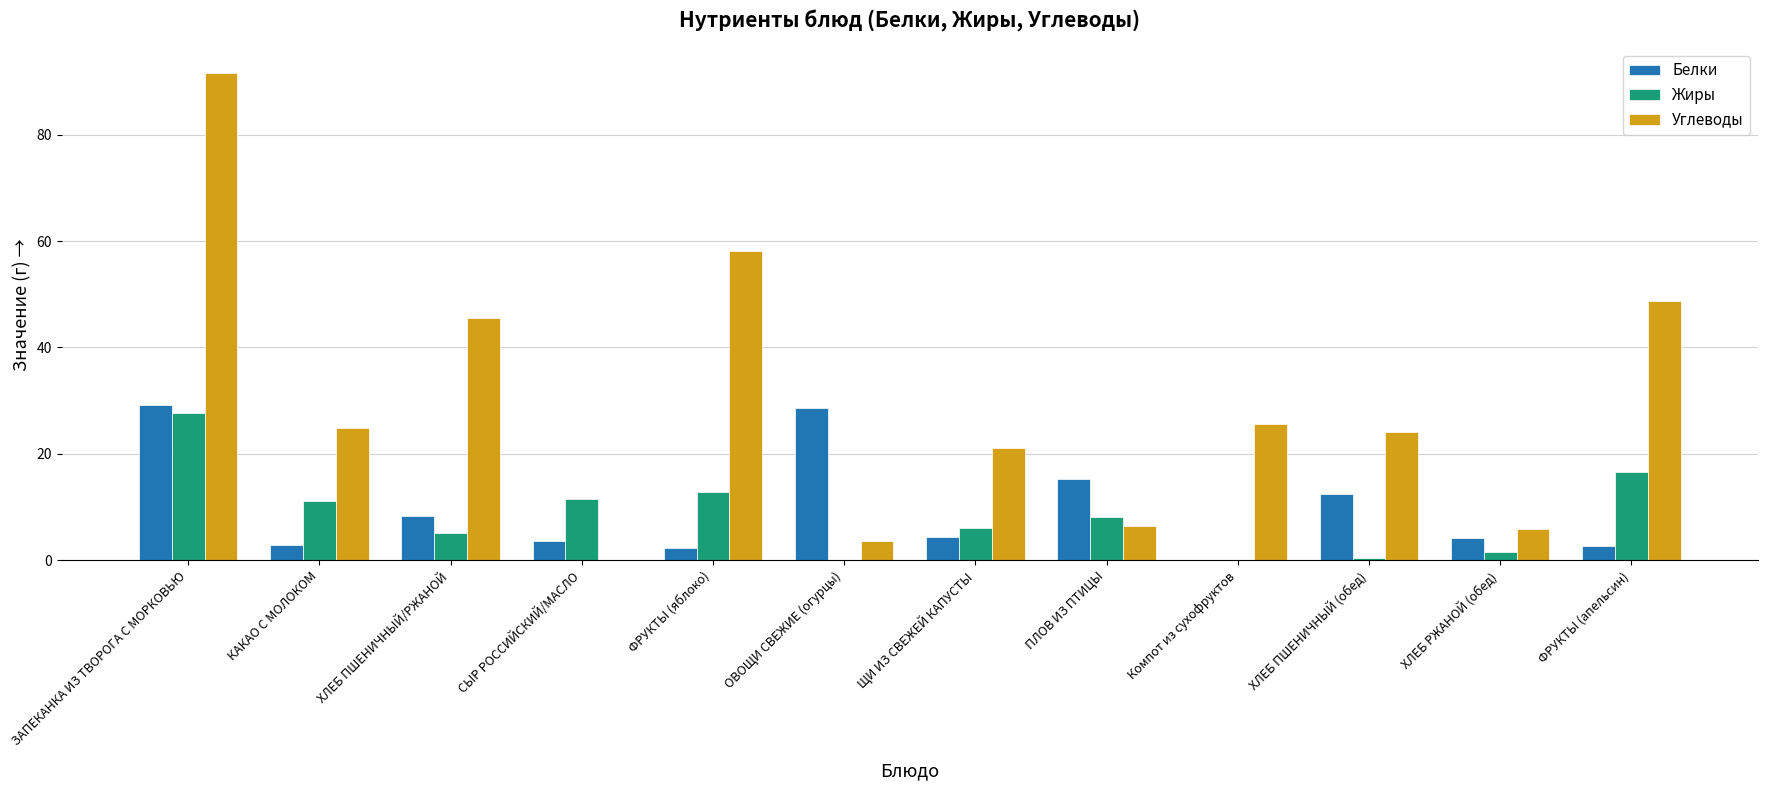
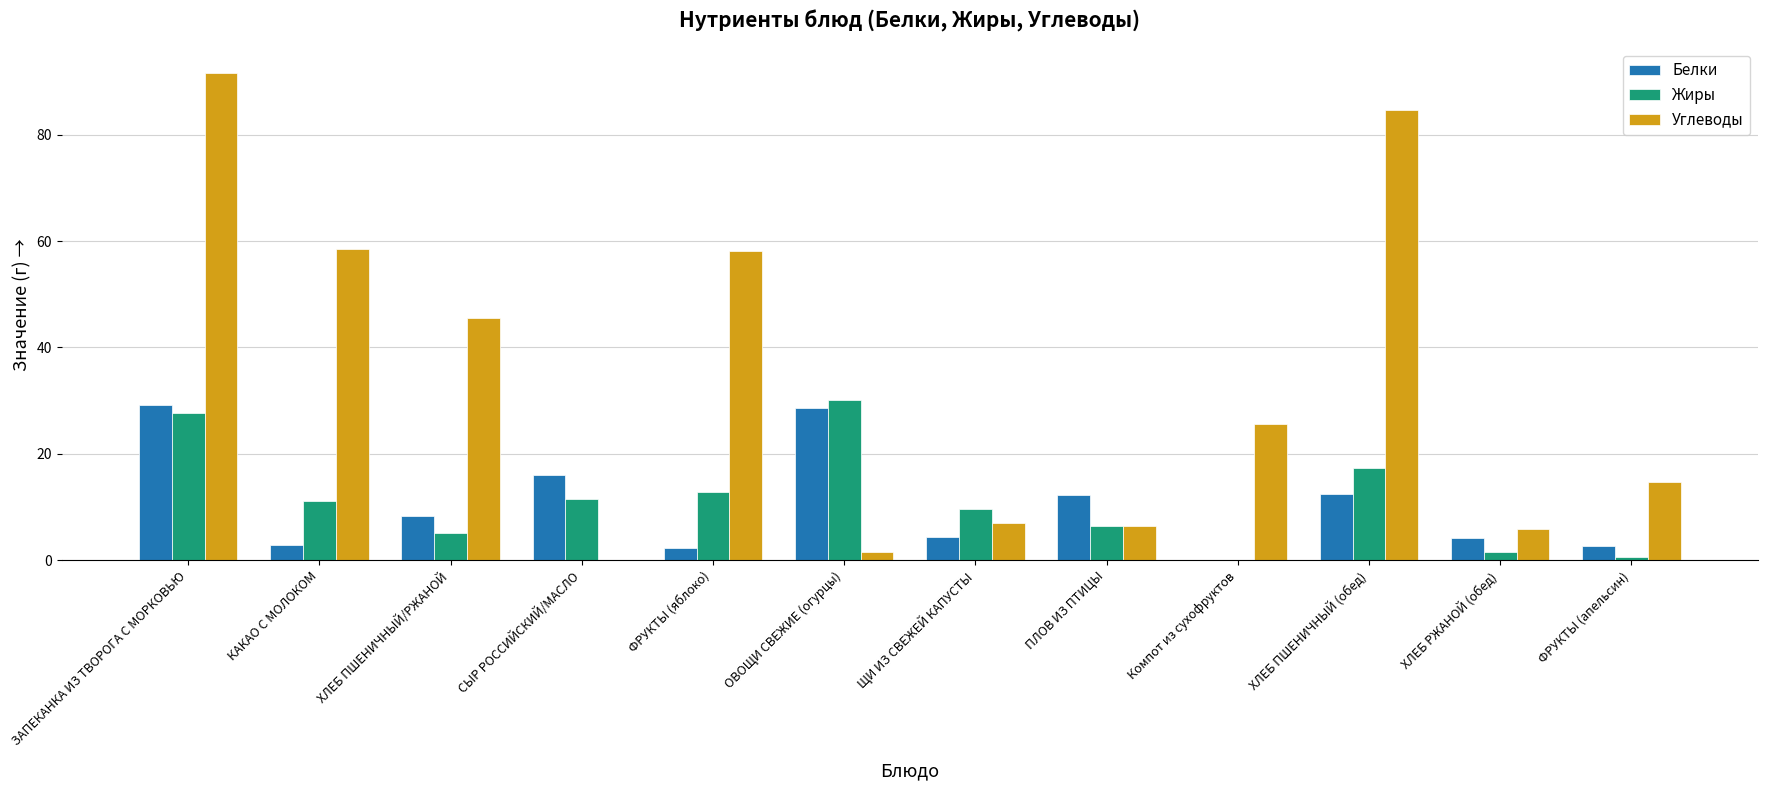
  {
    "Белки": {
      "ЗАПЕКАНКА ИЗ ТВОРОГА С МОРКОВЬЮ": 29,
      "КАКАО С МОЛОКОМ": 3,
      "ХЛЕБ ПШЕНИЧНЫЙ/РЖАНОЙ": 8,
-     "СЫР РОССИЙСКИЙ/МАСЛО": 4,
+     "СЫР РОССИЙСКИЙ/МАСЛО": 16,
      "ФРУКТЫ (яблоко)": 2,
      "ОВОЩИ СВЕЖИЕ (огурцы)": 29,
      "ЩИ ИЗ СВЕЖЕЙ КАПУСТЫ": 4,
-     "ПЛОВ ИЗ ПТИЦЫ": 15,
+     "ПЛОВ ИЗ ПТИЦЫ": 12,
      "Компот из сухофруктов": 0,
      "ХЛЕБ ПШЕНИЧНЫЙ (обед)": 12,
      "ХЛЕБ РЖАНОЙ (обед)": 4,
      "ФРУКТЫ (апельсин)": 3
    },
    "Жиры": {
      "ЗАПЕКАНКА ИЗ ТВОРОГА С МОРКОВЬЮ": 28,
      "КАКАО С МОЛОКОМ": 11,
      "ХЛЕБ ПШЕНИЧНЫЙ/РЖАНОЙ": 5,
      "СЫР РОССИЙСКИЙ/МАСЛО": 12,
      "ФРУКТЫ (яблоко)": 13,
-     "ОВОЩИ СВЕЖИЕ (огурцы)": 0,
-     "ЩИ ИЗ СВЕЖЕЙ КАПУСТЫ": 6,
-     "ПЛОВ ИЗ ПТИЦЫ": 8,
+     "ОВОЩИ СВЕЖИЕ (огурцы)": 30,
+     "ЩИ ИЗ СВЕЖЕЙ КАПУСТЫ": 10,
+     "ПЛОВ ИЗ ПТИЦЫ": 6,
      "Компот из сухофруктов": 0,
-     "ХЛЕБ ПШЕНИЧНЫЙ (обед)": 1,
+     "ХЛЕБ ПШЕНИЧНЫЙ (обед)": 17,
      "ХЛЕБ РЖАНОЙ (обед)": 2,
-     "ФРУКТЫ (апельсин)": 17
+     "ФРУКТЫ (апельсин)": 1
    },
    "Углеводы": {
      "ЗАПЕКАНКА ИЗ ТВОРОГА С МОРКОВЬЮ": 92,
-     "КАКАО С МОЛОКОМ": 25,
+     "КАКАО С МОЛОКОМ": 59,
      "ХЛЕБ ПШЕНИЧНЫЙ/РЖАНОЙ": 45,
      "ФРУКТЫ (яблоко)": 58,
-     "ОВОЩИ СВЕЖИЕ (огурцы)": 4,
-     "ЩИ ИЗ СВЕЖЕЙ КАПУСТЫ": 21,
+     "ОВОЩИ СВЕЖИЕ (огурцы)": 2,
+     "ЩИ ИЗ СВЕЖЕЙ КАПУСТЫ": 7,
      "ПЛОВ ИЗ ПТИЦЫ": 7,
      "Компот из сухофруктов": 26,
-     "ХЛЕБ ПШЕНИЧНЫЙ (обед)": 24,
+     "ХЛЕБ ПШЕНИЧНЫЙ (обед)": 85,
      "ХЛЕБ РЖАНОЙ (обед)": 6,
-     "ФРУКТЫ (апельсин)": 49
+     "ФРУКТЫ (апельсин)": 15
    }
  }
